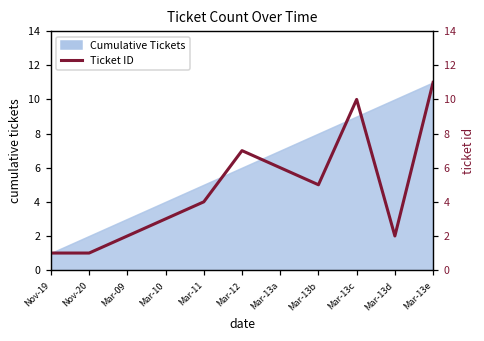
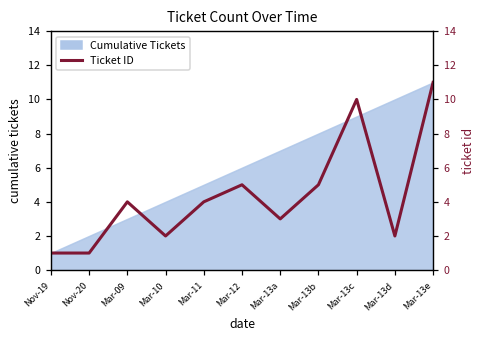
  {
    "Cumulative Tickets": {
      "Nov-19": 1.0,
      "Nov-20": 2.0,
      "Mar-09": 3.0,
      "Mar-10": 4.0,
      "Mar-11": 5.0,
      "Mar-12": 6.0,
      "Mar-13a": 7.0,
      "Mar-13b": 8.0,
      "Mar-13c": 9.0,
      "Mar-13d": 10.0,
      "Mar-13e": 11.0
    },
    "Ticket ID": {
      "Nov-19": 1,
      "Nov-20": 1,
-     "Mar-09": 2,
-     "Mar-10": 3,
+     "Mar-09": 4,
+     "Mar-10": 2,
      "Mar-11": 4,
-     "Mar-12": 7,
-     "Mar-13a": 6,
+     "Mar-12": 5,
+     "Mar-13a": 3,
      "Mar-13b": 5,
      "Mar-13c": 10,
      "Mar-13d": 2,
      "Mar-13e": 11
    }
  }
